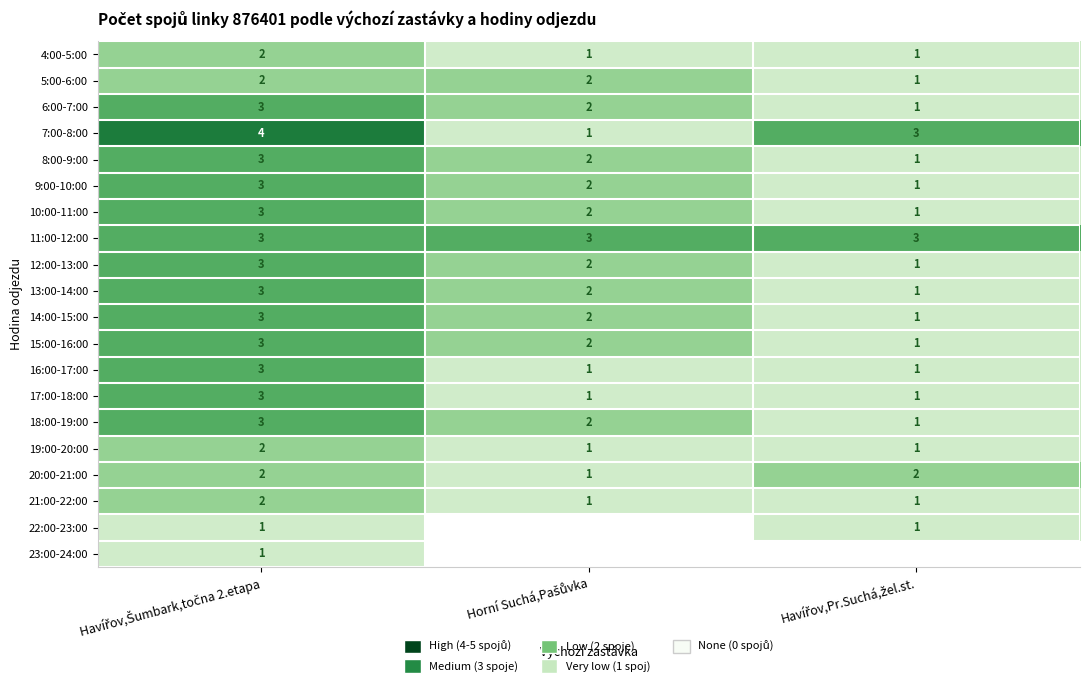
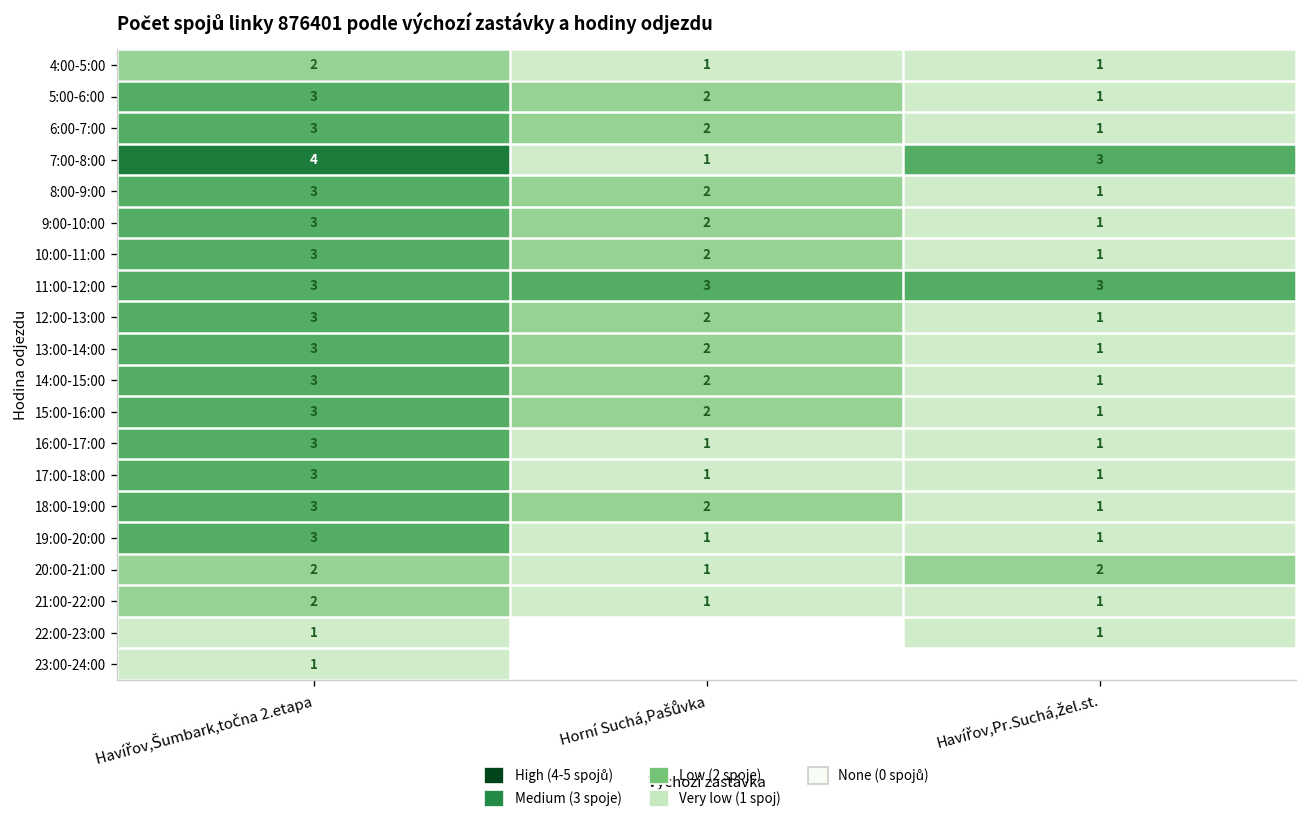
  {
    "4:00-5:00": {
      "Havířov,Šumbark,točna 2.etapa": 2,
      "Horní Suchá,Pašůvka": 1,
      "Havířov,Pr.Suchá,žel.st.": 1
    },
    "5:00-6:00": {
-     "Havířov,Šumbark,točna 2.etapa": 2,
+     "Havířov,Šumbark,točna 2.etapa": 3,
      "Horní Suchá,Pašůvka": 2,
      "Havířov,Pr.Suchá,žel.st.": 1
    },
    "6:00-7:00": {
      "Havířov,Šumbark,točna 2.etapa": 3,
      "Horní Suchá,Pašůvka": 2,
      "Havířov,Pr.Suchá,žel.st.": 1
    },
    "7:00-8:00": {
      "Havířov,Šumbark,točna 2.etapa": 4,
      "Horní Suchá,Pašůvka": 1,
      "Havířov,Pr.Suchá,žel.st.": 3
    },
    "8:00-9:00": {
      "Havířov,Šumbark,točna 2.etapa": 3,
      "Horní Suchá,Pašůvka": 2,
      "Havířov,Pr.Suchá,žel.st.": 1
    },
    "9:00-10:00": {
      "Havířov,Šumbark,točna 2.etapa": 3,
      "Horní Suchá,Pašůvka": 2,
      "Havířov,Pr.Suchá,žel.st.": 1
    },
    "10:00-11:00": {
      "Havířov,Šumbark,točna 2.etapa": 3,
      "Horní Suchá,Pašůvka": 2,
      "Havířov,Pr.Suchá,žel.st.": 1
    },
    "11:00-12:00": {
      "Havířov,Šumbark,točna 2.etapa": 3,
      "Horní Suchá,Pašůvka": 3,
      "Havířov,Pr.Suchá,žel.st.": 3
    },
    "12:00-13:00": {
      "Havířov,Šumbark,točna 2.etapa": 3,
      "Horní Suchá,Pašůvka": 2,
      "Havířov,Pr.Suchá,žel.st.": 1
    },
    "13:00-14:00": {
      "Havířov,Šumbark,točna 2.etapa": 3,
      "Horní Suchá,Pašůvka": 2,
      "Havířov,Pr.Suchá,žel.st.": 1
    },
    "14:00-15:00": {
      "Havířov,Šumbark,točna 2.etapa": 3,
      "Horní Suchá,Pašůvka": 2,
      "Havířov,Pr.Suchá,žel.st.": 1
    },
    "15:00-16:00": {
      "Havířov,Šumbark,točna 2.etapa": 3,
      "Horní Suchá,Pašůvka": 2,
      "Havířov,Pr.Suchá,žel.st.": 1
    },
    "16:00-17:00": {
      "Havířov,Šumbark,točna 2.etapa": 3,
      "Horní Suchá,Pašůvka": 1,
      "Havířov,Pr.Suchá,žel.st.": 1
    },
    "17:00-18:00": {
      "Havířov,Šumbark,točna 2.etapa": 3,
      "Horní Suchá,Pašůvka": 1,
      "Havířov,Pr.Suchá,žel.st.": 1
    },
    "18:00-19:00": {
      "Havířov,Šumbark,točna 2.etapa": 3,
      "Horní Suchá,Pašůvka": 2,
      "Havířov,Pr.Suchá,žel.st.": 1
    },
    "19:00-20:00": {
-     "Havířov,Šumbark,točna 2.etapa": 2,
+     "Havířov,Šumbark,točna 2.etapa": 3,
      "Horní Suchá,Pašůvka": 1,
      "Havířov,Pr.Suchá,žel.st.": 1
    },
    "20:00-21:00": {
      "Havířov,Šumbark,točna 2.etapa": 2,
      "Horní Suchá,Pašůvka": 1,
      "Havířov,Pr.Suchá,žel.st.": 2
    },
    "21:00-22:00": {
      "Havířov,Šumbark,točna 2.etapa": 2,
      "Horní Suchá,Pašůvka": 1,
      "Havířov,Pr.Suchá,žel.st.": 1
    },
    "22:00-23:00": {
      "Havířov,Šumbark,točna 2.etapa": 1,
      "Havířov,Pr.Suchá,žel.st.": 1
    },
    "23:00-24:00": {
      "Havířov,Šumbark,točna 2.etapa": 1
    }
  }
